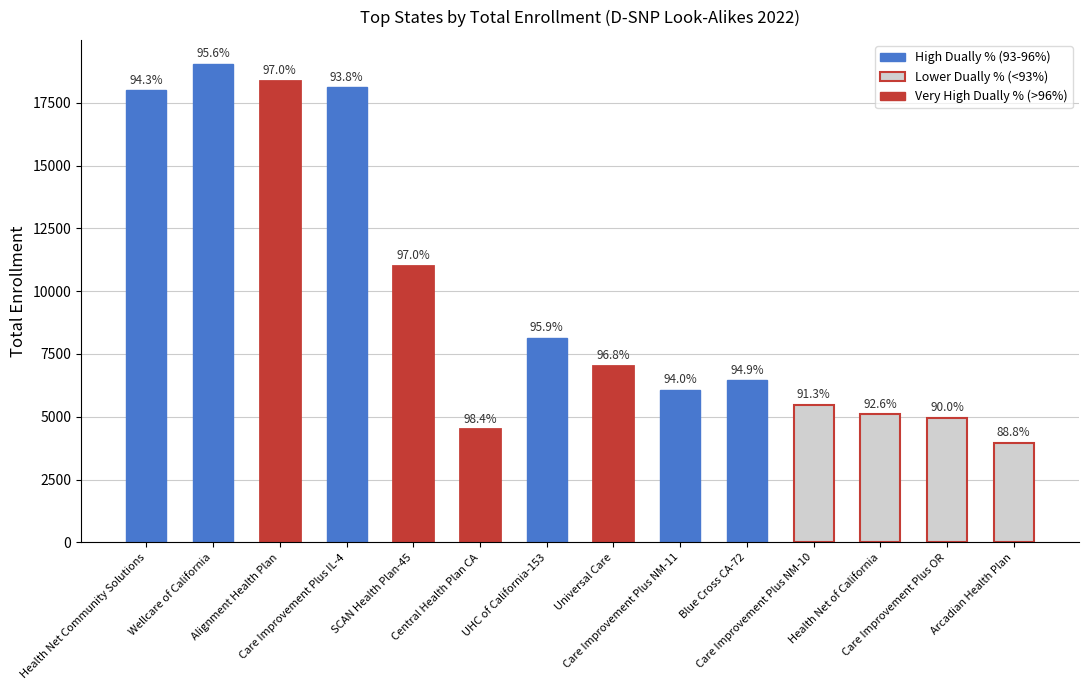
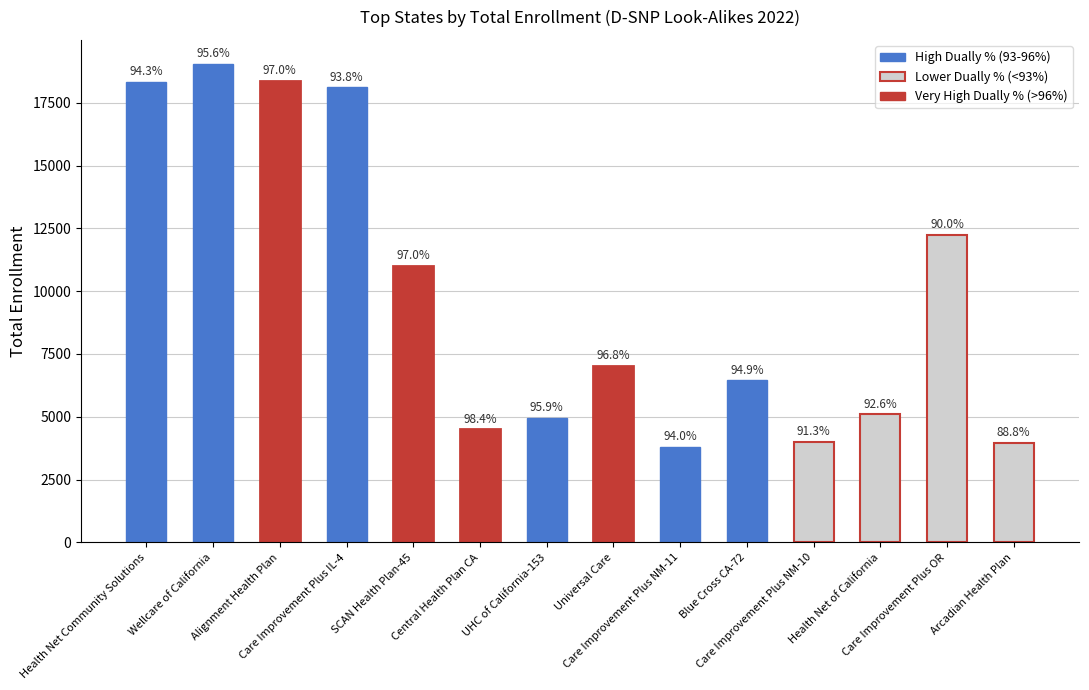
  {
-   "Health Net Community Solutions": 18000,
-   "UHC of California-153": 8100,
-   "Care Improvement Plus NM-11": 6100,
-   "Care Improvement Plus NM-10": 5500,
-   "Care Improvement Plus OR": 5000
+   "Health Net Community Solutions": 18300,
+   "UHC of California-153": 5000,
+   "Care Improvement Plus NM-11": 3800,
+   "Care Improvement Plus NM-10": 4000,
+   "Care Improvement Plus OR": 12200
  }
